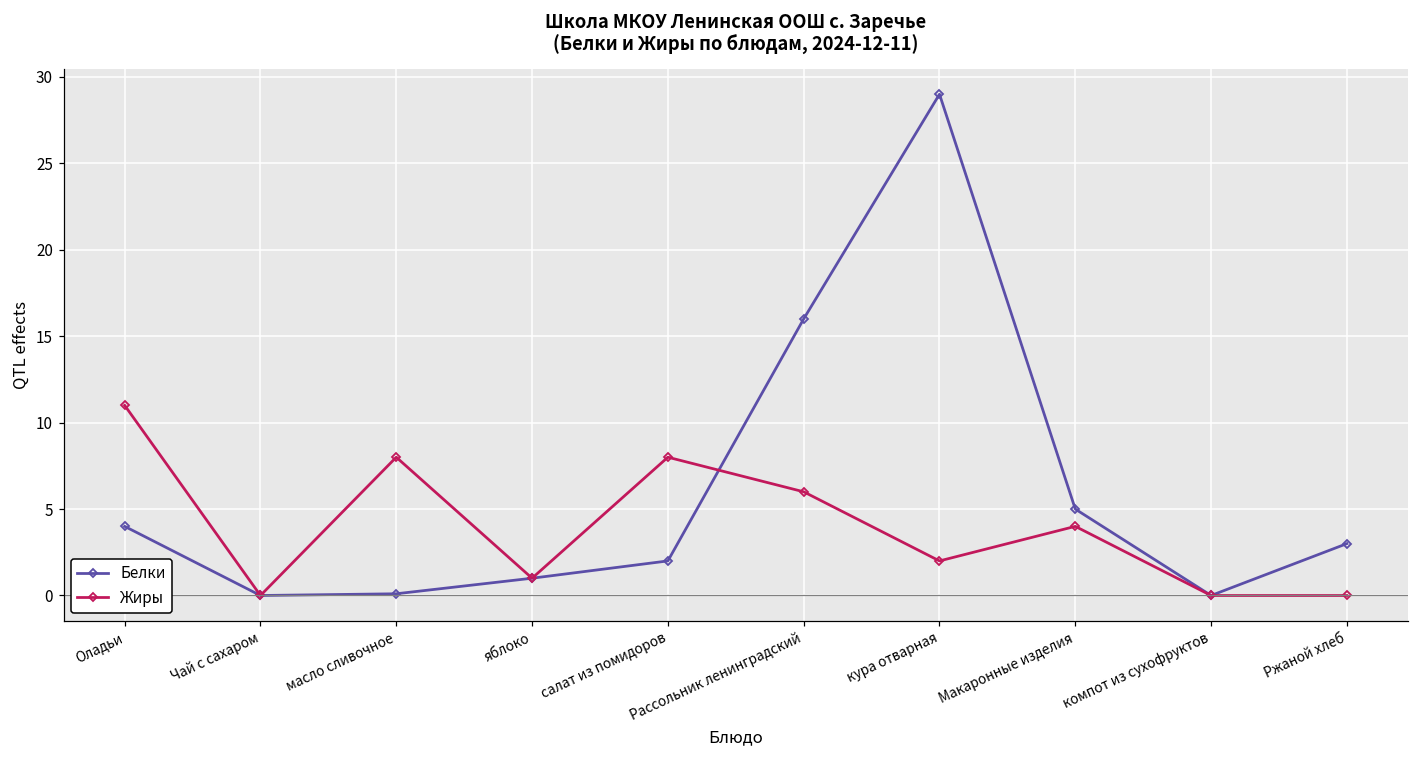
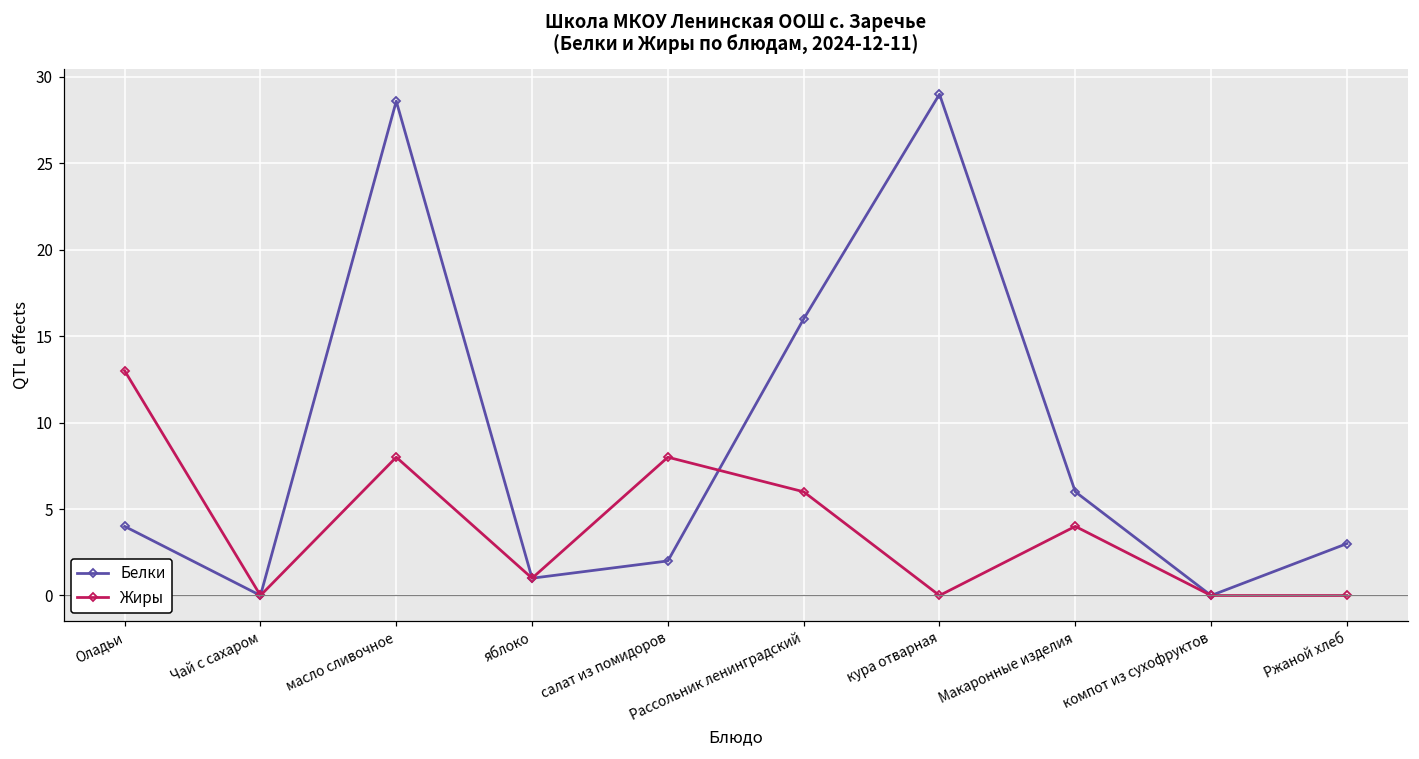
  {
    "Белки": {
      "Оладьи": 4.0,
-     "масло сливочное": 0.1,
+     "масло сливочное": 28.6,
      "салат из помидоров": 2.0,
      "Рассольник ленинградский": 16.0,
      "кура отварная": 29.0,
-     "Макаронные изделия": 5,
+     "Макаронные изделия": 6,
      "Ржаной хлеб": 3.0
    },
    "Жиры": {
-     "Оладьи": 11,
+     "Оладьи": 13,
      "масло сливочное": 8,
      "салат из помидоров": 8,
      "Рассольник ленинградский": 6,
-     "кура отварная": 2,
+     "кура отварная": 0,
      "Макаронные изделия": 4,
      "Ржаной хлеб": 0
    }
  }
